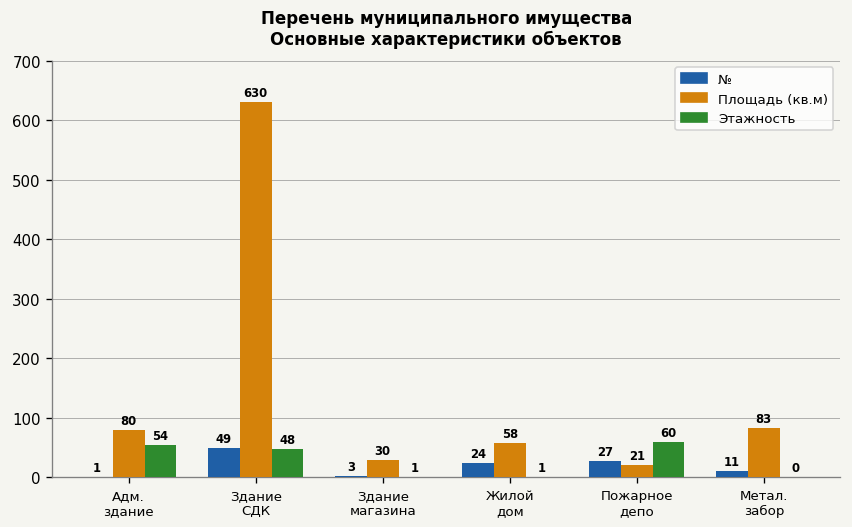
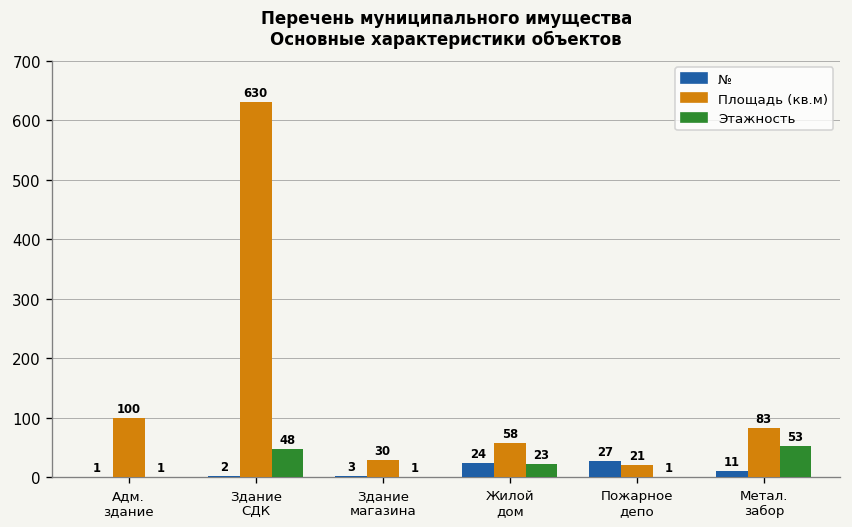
  {
    "№": {
      "Адм. здание": 1,
-     "Здание СДК": 49,
+     "Здание СДК": 2,
      "Здание магазина": 3,
      "Жилой дом": 24,
      "Пожарное депо": 27,
      "Метал. забор": 11
    },
    "Площадь (кв.м)": {
-     "Адм. здание": 80,
+     "Адм. здание": 100,
      "Здание СДК": 630,
      "Здание магазина": 30,
      "Жилой дом": 58,
      "Пожарное депо": 21,
      "Метал. забор": 83
    },
    "Этажность": {
-     "Адм. здание": 54,
+     "Адм. здание": 1,
      "Здание СДК": 48,
      "Здание магазина": 1,
-     "Жилой дом": 1,
-     "Пожарное депо": 60,
-     "Метал. забор": 0
+     "Жилой дом": 23,
+     "Пожарное депо": 1,
+     "Метал. забор": 53
    }
  }
